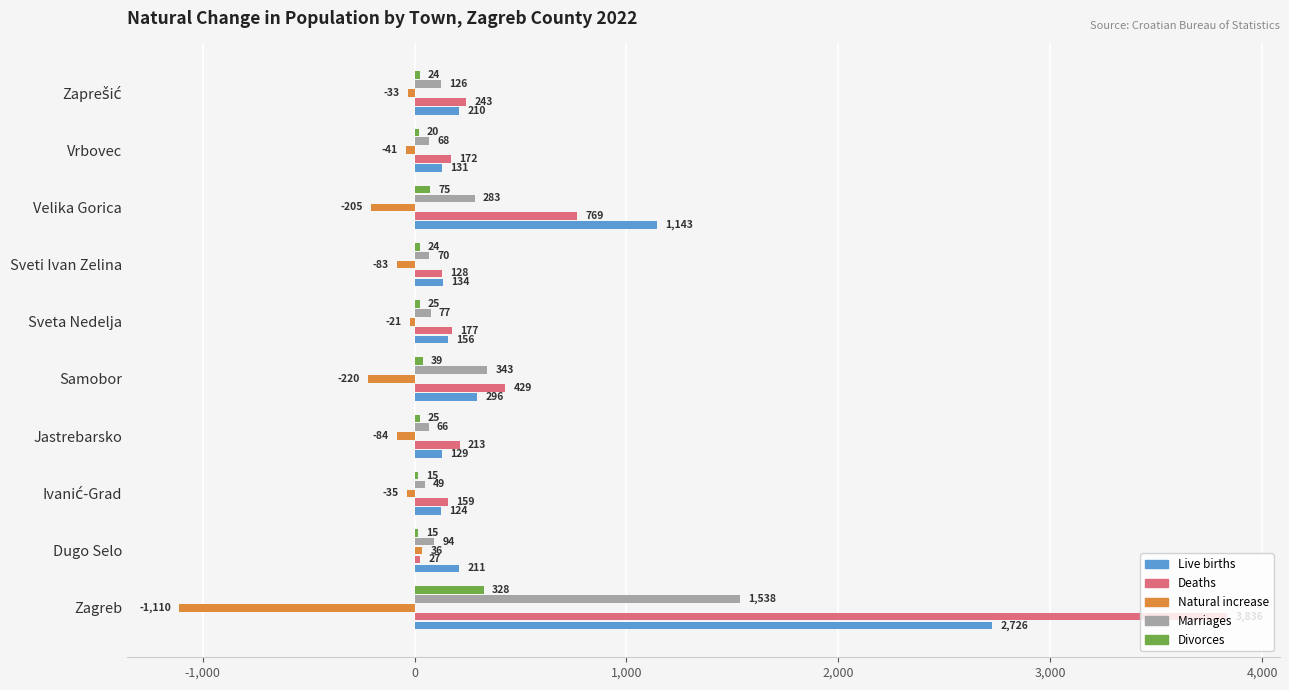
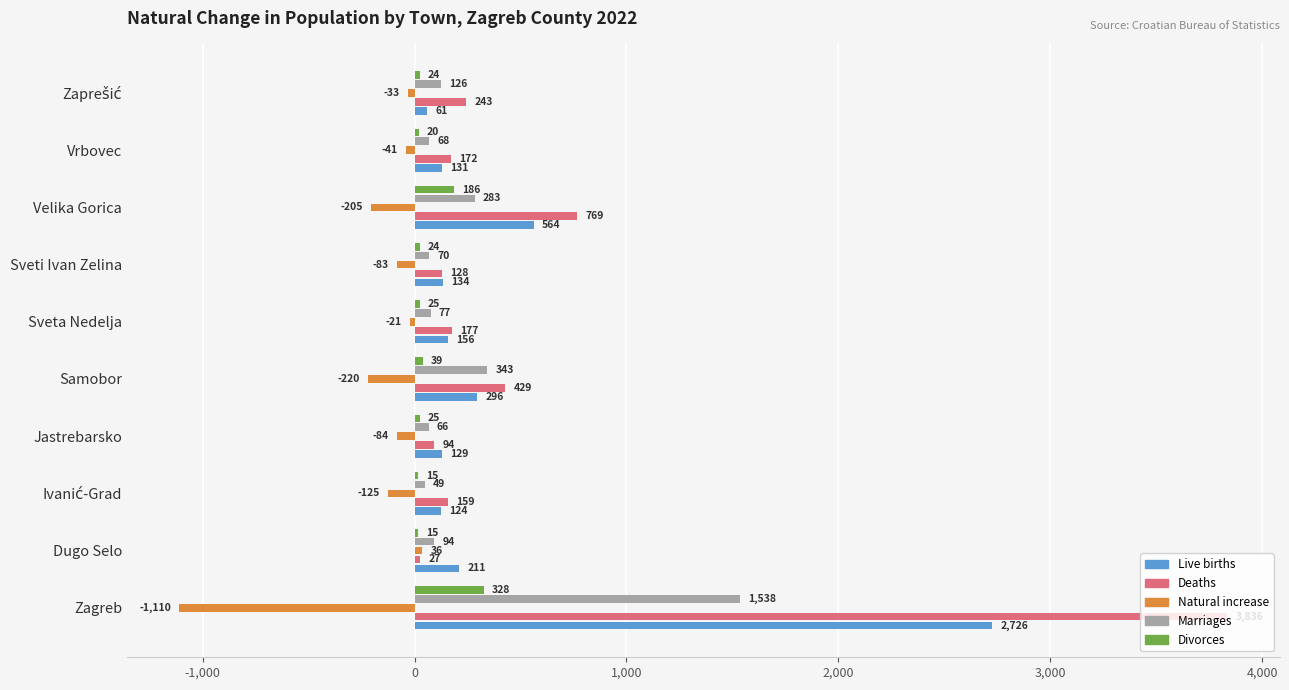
  {
    "Live births": {
-     "Zaprešić": "210",
+     "Zaprešić": "61",
      "Vrbovec": "131",
-     "Velika Gorica": "1,143",
+     "Velika Gorica": "564",
      "Sveti Ivan Zelina": "134",
      "Sveta Nedelja": "156",
      "Samobor": "296",
      "Jastrebarsko": "129",
      "Ivanić-Grad": "124",
      "Dugo Selo": "211",
      "Zagreb": "2,726"
    },
    "Deaths": {
      "Zaprešić": "243",
      "Vrbovec": "172",
      "Velika Gorica": "769",
      "Sveti Ivan Zelina": "128",
      "Sveta Nedelja": "177",
      "Samobor": "429",
-     "Jastrebarsko": "213",
+     "Jastrebarsko": "94",
      "Ivanić-Grad": "159",
      "Dugo Selo": "27"
    },
    "Natural increase": {
      "Zaprešić": "-33",
      "Vrbovec": "-41",
      "Velika Gorica": "-205",
      "Sveti Ivan Zelina": "-83",
      "Sveta Nedelja": "-21",
      "Samobor": "-220",
      "Jastrebarsko": "-84",
-     "Ivanić-Grad": "-35",
+     "Ivanić-Grad": "-125",
      "Dugo Selo": "36",
      "Zagreb": "-1,110"
    },
    "Marriages": {
      "Zaprešić": "126",
      "Vrbovec": "68",
      "Velika Gorica": "283",
      "Sveti Ivan Zelina": "70",
      "Sveta Nedelja": "77",
      "Samobor": "343",
      "Jastrebarsko": "66",
      "Ivanić-Grad": "49",
      "Dugo Selo": "94",
      "Zagreb": "1,538"
    },
    "Divorces": {
      "Zaprešić": "24",
      "Vrbovec": "20",
-     "Velika Gorica": "75",
+     "Velika Gorica": "186",
      "Sveti Ivan Zelina": "24",
      "Sveta Nedelja": "25",
      "Samobor": "39",
      "Jastrebarsko": "25",
      "Ivanić-Grad": "15",
      "Dugo Selo": "15",
      "Zagreb": "328"
    }
  }
